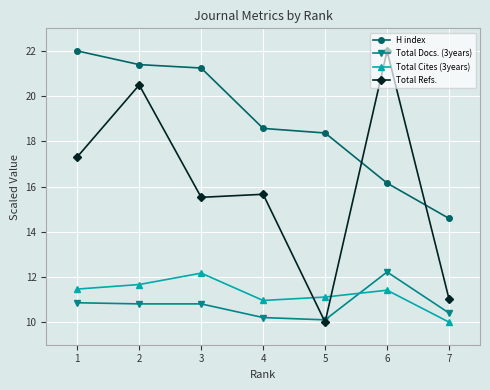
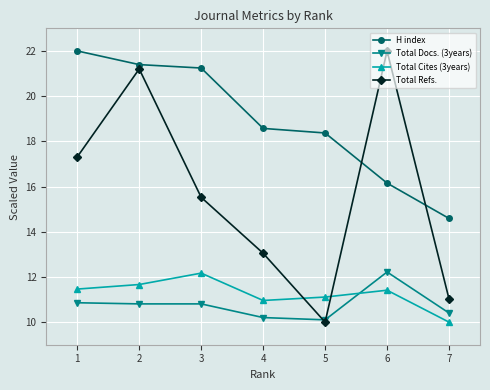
  {
    "Total Refs.": {
      "1": 17.3,
-     "2": 20.5,
+     "2": 21.2,
      "3": 15.5,
-     "4": 15.7,
+     "4": 13.0,
      "7": 11.0
    }
  }
